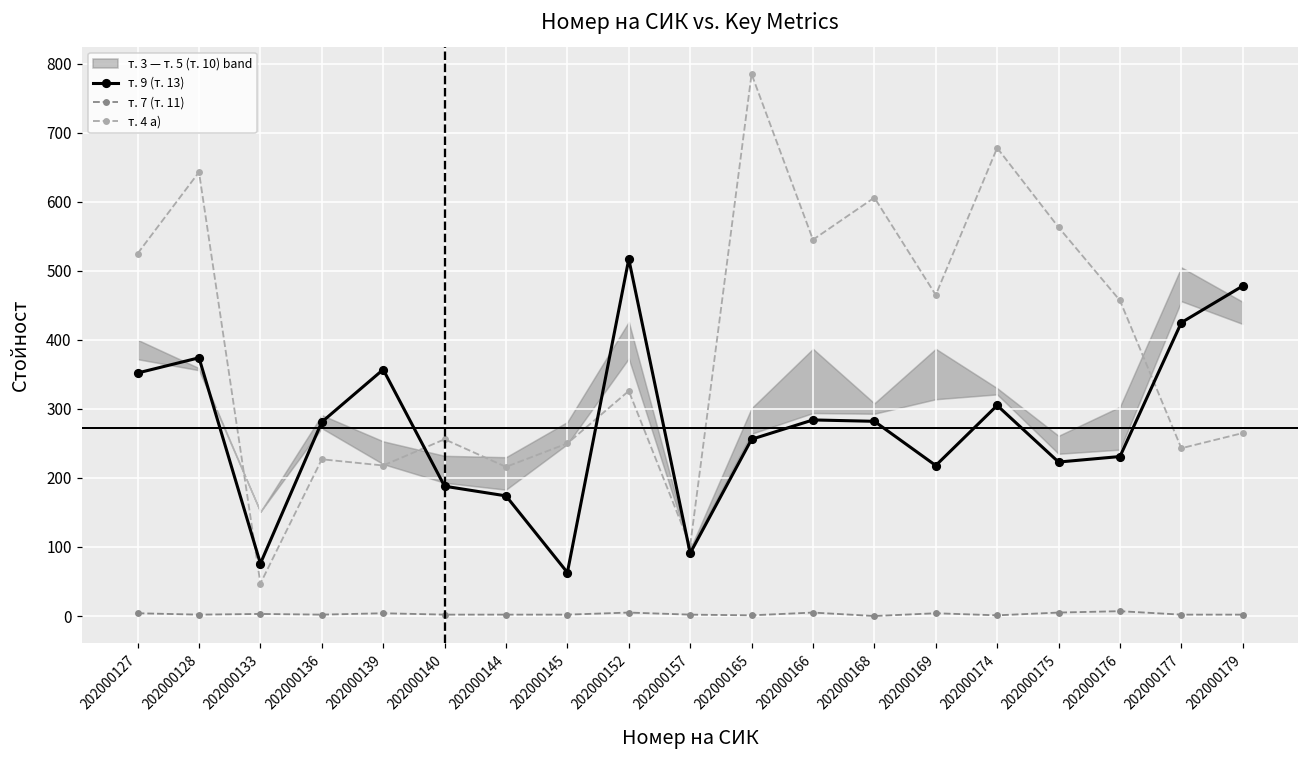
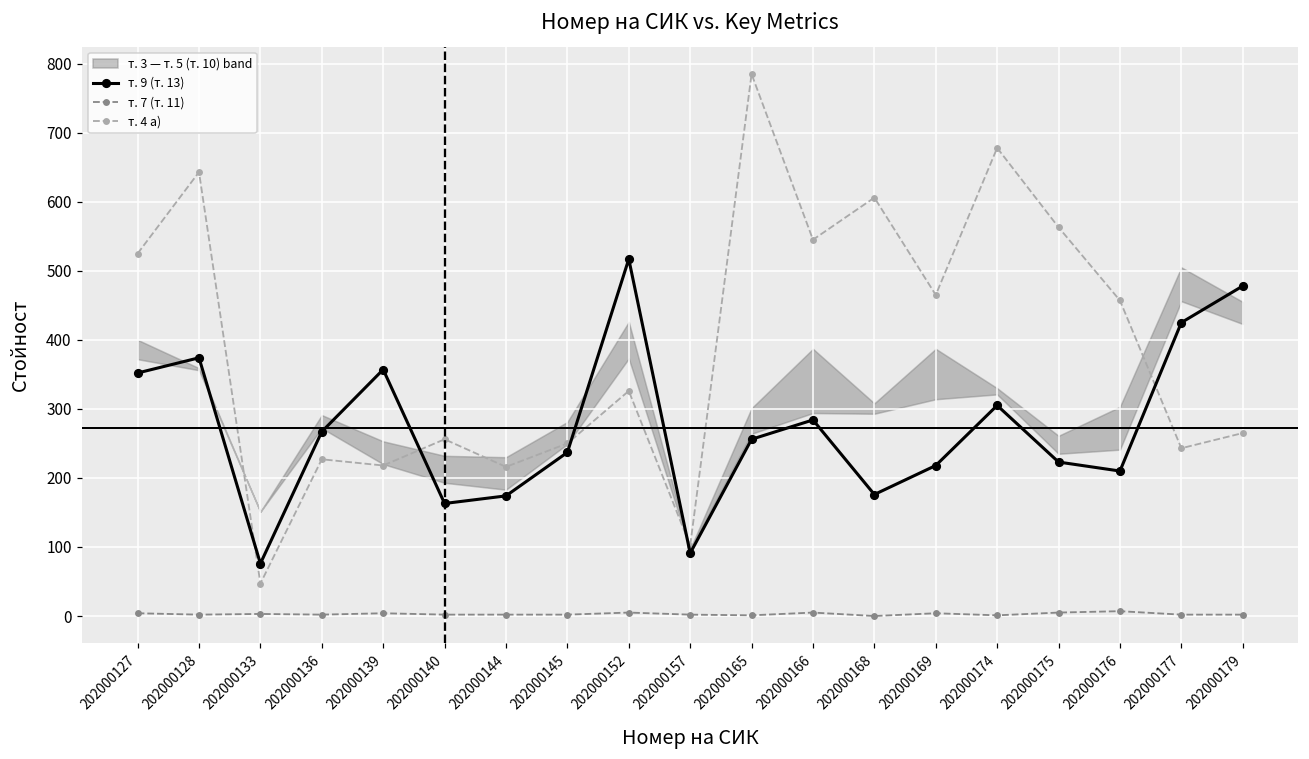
  {
    "т. 9 (т. 13)": {
      "202000127": 350,
      "202000128": 370,
      "202000133": 80,
-     "202000136": 280,
+     "202000136": 270,
      "202000139": 360,
-     "202000140": 190,
+     "202000140": 160,
      "202000144": 170,
-     "202000145": 60,
+     "202000145": 240,
      "202000152": 520,
      "202000157": 90,
      "202000165": 260,
      "202000166": 280,
-     "202000168": 280,
+     "202000168": 180,
      "202000169": 220,
      "202000174": 310,
      "202000175": 220,
-     "202000176": 230,
+     "202000176": 210,
      "202000177": 430,
      "202000179": 480
    }
  }
